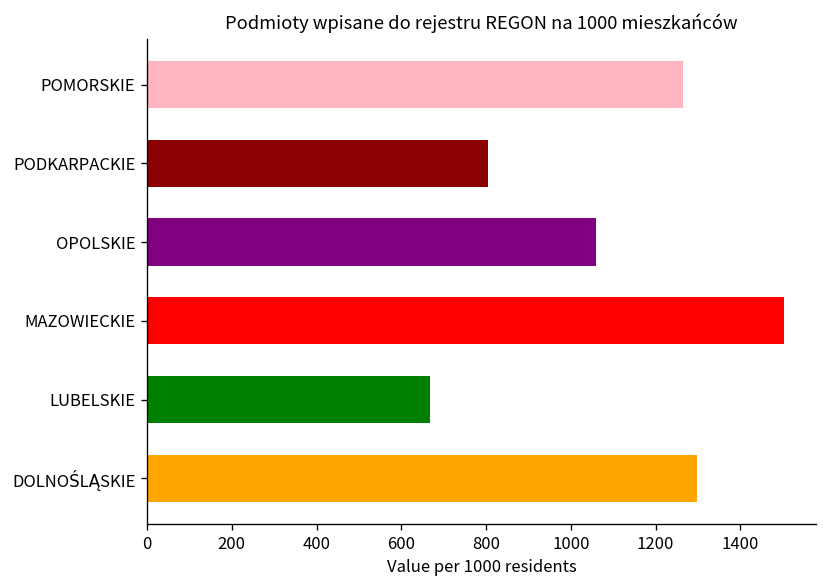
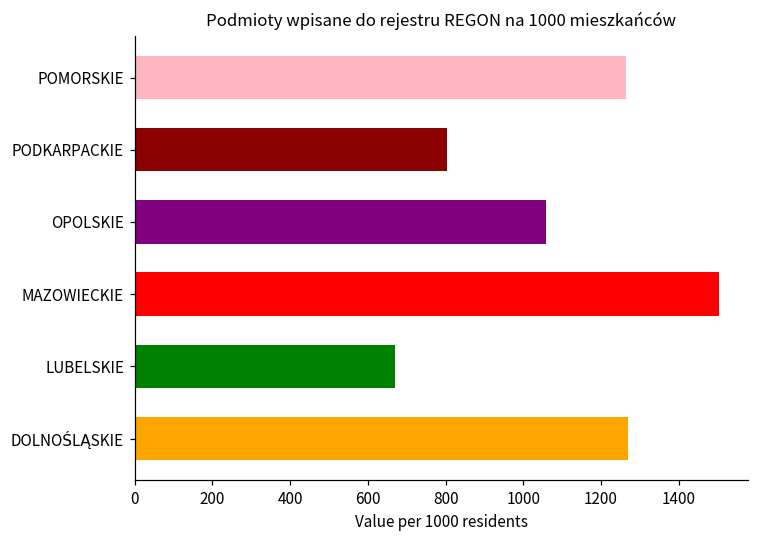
  {
    "POMORSKIE": 1260,
    "PODKARPACKIE": 800,
    "OPOLSKIE": 1060,
    "MAZOWIECKIE": 1500,
    "LUBELSKIE": 670,
-   "DOLNOŚLĄSKIE": 1300
+   "DOLNOŚLĄSKIE": 1270
  }
